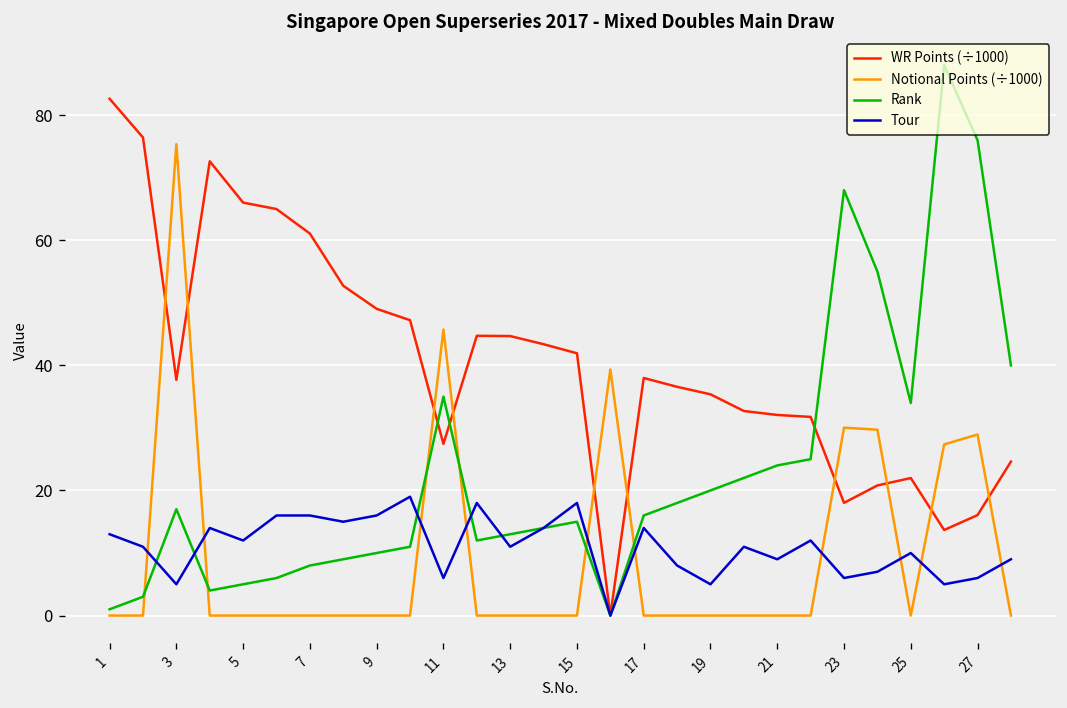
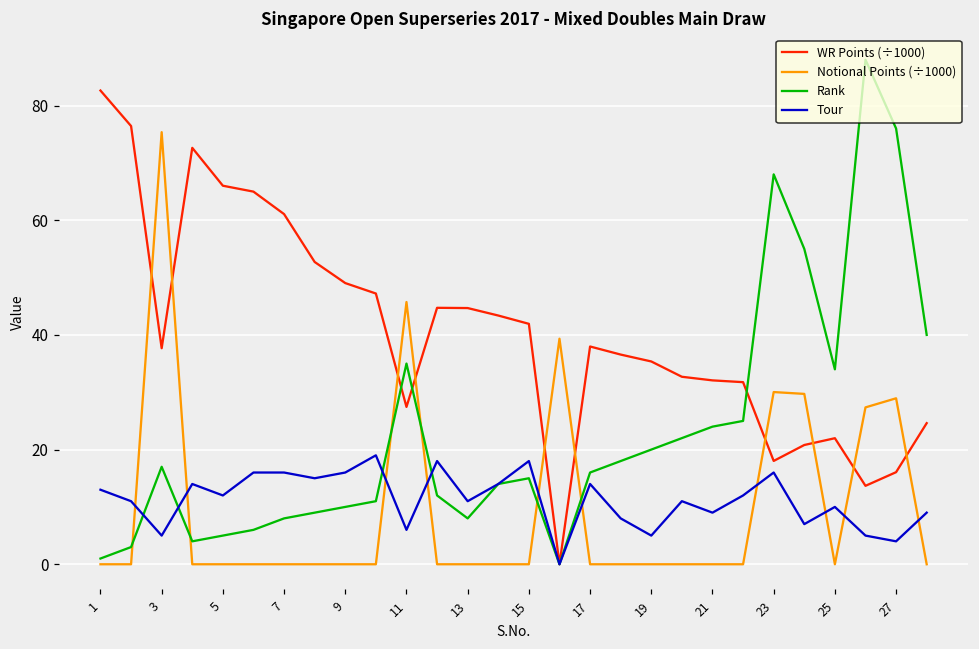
  {
    "WR Points (÷1000)": {
      "1": 83,
      "3": 38,
      "5": 66,
      "7": 61,
      "9": 49,
      "11": 27,
      "13": 45,
      "15": 42,
      "17": 38,
      "19": 35,
      "21": 32,
      "23": 18,
      "25": 22,
      "27": 16
    },
    "Notional Points (÷1000)": {
      "1": 0,
      "3": 75,
      "5": 0,
      "7": 0,
      "9": 0,
      "11": 46,
      "13": 0,
      "15": 0,
      "17": 0,
      "19": 0,
      "21": 0,
      "23": 30,
      "25": 0,
      "27": 29
    },
    "Rank": {
      "1": 1,
      "3": 17,
      "5": 5,
      "7": 8,
      "9": 10,
      "11": 35,
-     "13": 13,
+     "13": 8,
      "15": 15,
      "17": 16,
      "19": 20,
      "21": 24,
      "23": 68,
      "25": 34,
      "27": 76
    },
    "Tour": {
      "1": 13,
      "3": 5,
      "5": 12,
      "7": 16,
      "9": 16,
      "11": 6,
      "13": 11,
      "15": 18,
      "17": 14,
      "19": 5,
      "21": 9,
-     "23": 6,
+     "23": 16,
      "25": 10,
-     "27": 6
+     "27": 4
    }
  }
